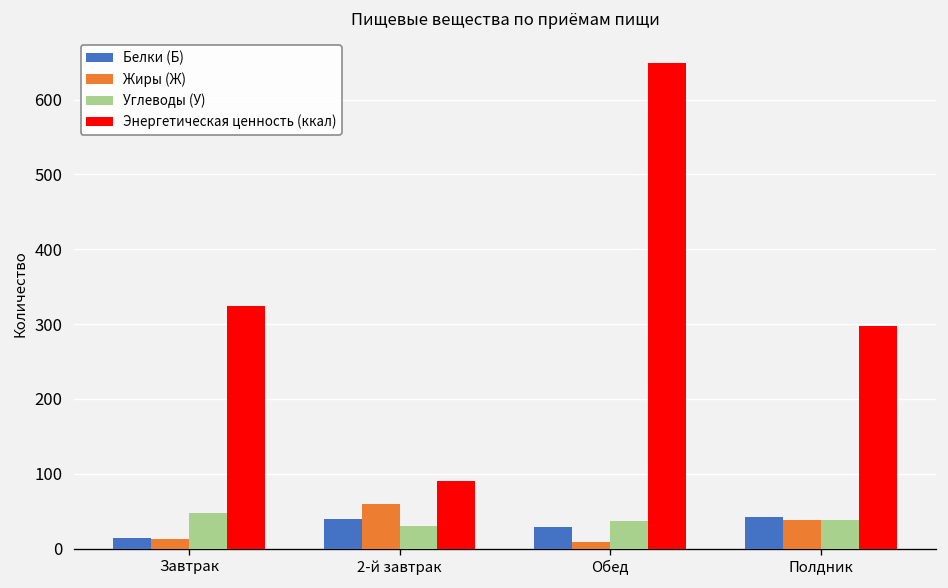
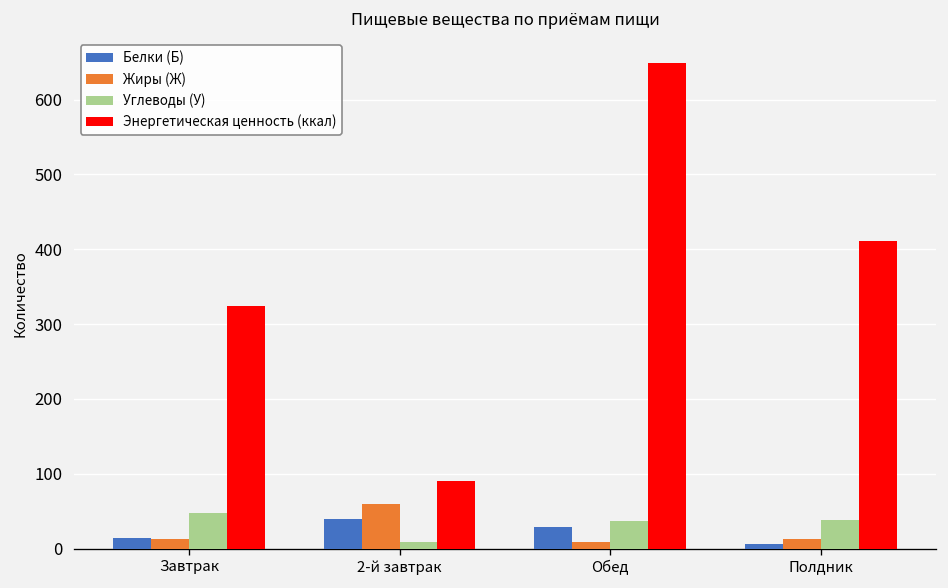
  {
    "Белки (Б)": {
      "Завтрак": 10,
      "2-й завтрак": 40,
      "Обед": 30,
-     "Полдник": 40
+     "Полдник": 10
    },
    "Жиры (Ж)": {
      "Завтрак": 10,
      "2-й завтрак": 60,
      "Обед": 10,
-     "Полдник": 40
+     "Полдник": 10
    },
    "Углеводы (У)": {
      "Завтрак": 50,
-     "2-й завтрак": 30,
+     "2-й завтрак": 10,
      "Обед": 40,
      "Полдник": 40
    },
    "Энергетическая ценность (ккал)": {
      "Завтрак": 320,
      "2-й завтрак": 90,
      "Обед": 650,
-     "Полдник": 300
+     "Полдник": 410
    }
  }
